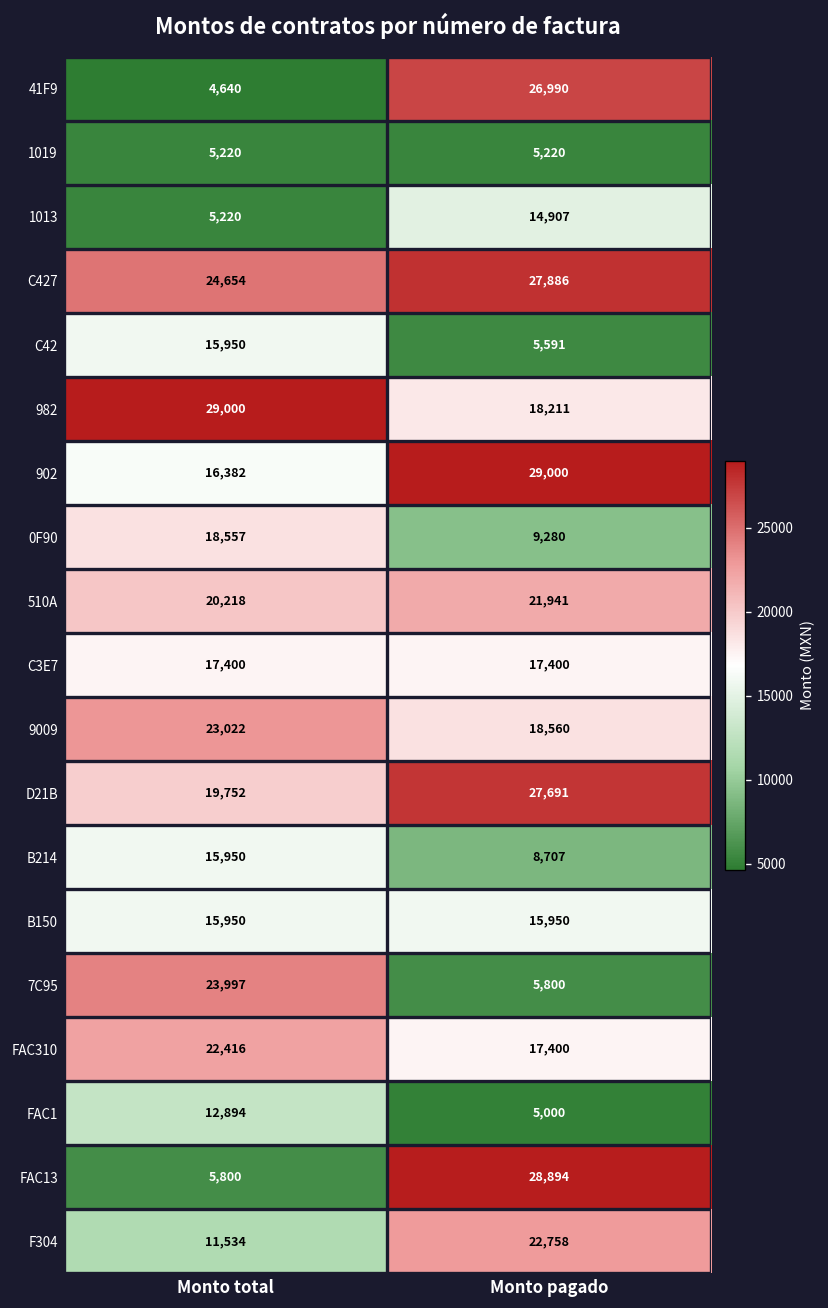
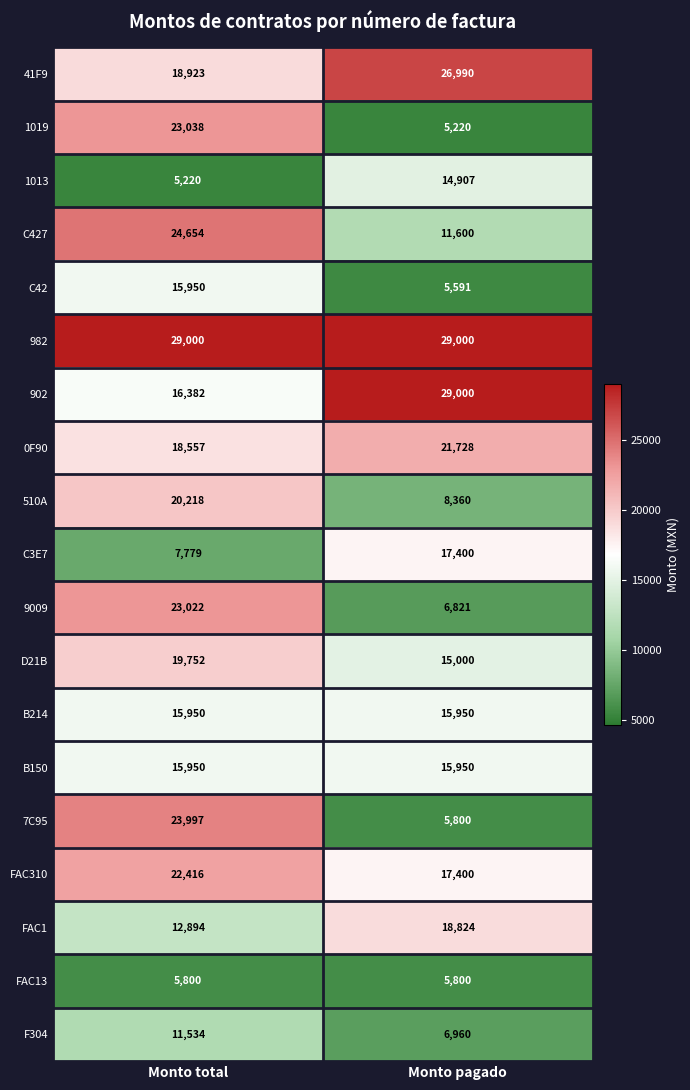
  {
    "41F9": {
-     "Monto total": "4,640",
+     "Monto total": "18,923",
      "Monto pagado": "26,990"
    },
    "1019": {
-     "Monto total": "5,220",
+     "Monto total": "23,038",
      "Monto pagado": "5,220"
    },
    "1013": {
      "Monto total": "5,220",
      "Monto pagado": "14,907"
    },
    "C427": {
      "Monto total": "24,654",
-     "Monto pagado": "27,886"
+     "Monto pagado": "11,600"
    },
    "C42": {
      "Monto total": "15,950",
      "Monto pagado": "5,591"
    },
    "982": {
      "Monto total": "29,000",
-     "Monto pagado": "18,211"
+     "Monto pagado": "29,000"
    },
    "902": {
      "Monto total": "16,382",
      "Monto pagado": "29,000"
    },
    "0F90": {
      "Monto total": "18,557",
-     "Monto pagado": "9,280"
+     "Monto pagado": "21,728"
    },
    "510A": {
      "Monto total": "20,218",
-     "Monto pagado": "21,941"
+     "Monto pagado": "8,360"
    },
    "C3E7": {
-     "Monto total": "17,400",
+     "Monto total": "7,779",
      "Monto pagado": "17,400"
    },
    "9009": {
      "Monto total": "23,022",
-     "Monto pagado": "18,560"
+     "Monto pagado": "6,821"
    },
    "D21B": {
      "Monto total": "19,752",
-     "Monto pagado": "27,691"
+     "Monto pagado": "15,000"
    },
    "B214": {
      "Monto total": "15,950",
-     "Monto pagado": "8,707"
+     "Monto pagado": "15,950"
    },
    "B150": {
      "Monto total": "15,950",
      "Monto pagado": "15,950"
    },
    "7C95": {
      "Monto total": "23,997",
      "Monto pagado": "5,800"
    },
    "FAC310": {
      "Monto total": "22,416",
      "Monto pagado": "17,400"
    },
    "FAC1": {
      "Monto total": "12,894",
-     "Monto pagado": "5,000"
+     "Monto pagado": "18,824"
    },
    "FAC13": {
      "Monto total": "5,800",
-     "Monto pagado": "28,894"
+     "Monto pagado": "5,800"
    },
    "F304": {
      "Monto total": "11,534",
-     "Monto pagado": "22,758"
+     "Monto pagado": "6,960"
    }
  }
